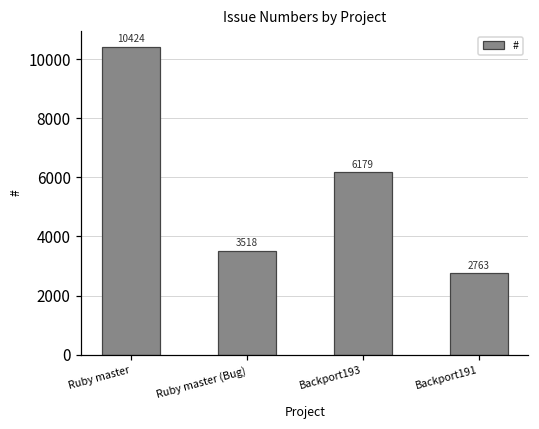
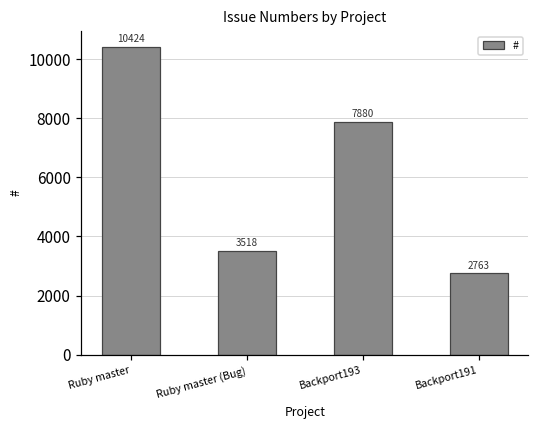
  {
    "Ruby master": 10424,
    "Ruby master (Bug)": 3518,
-   "Backport193": 6179,
+   "Backport193": 7880,
    "Backport191": 2763
  }
